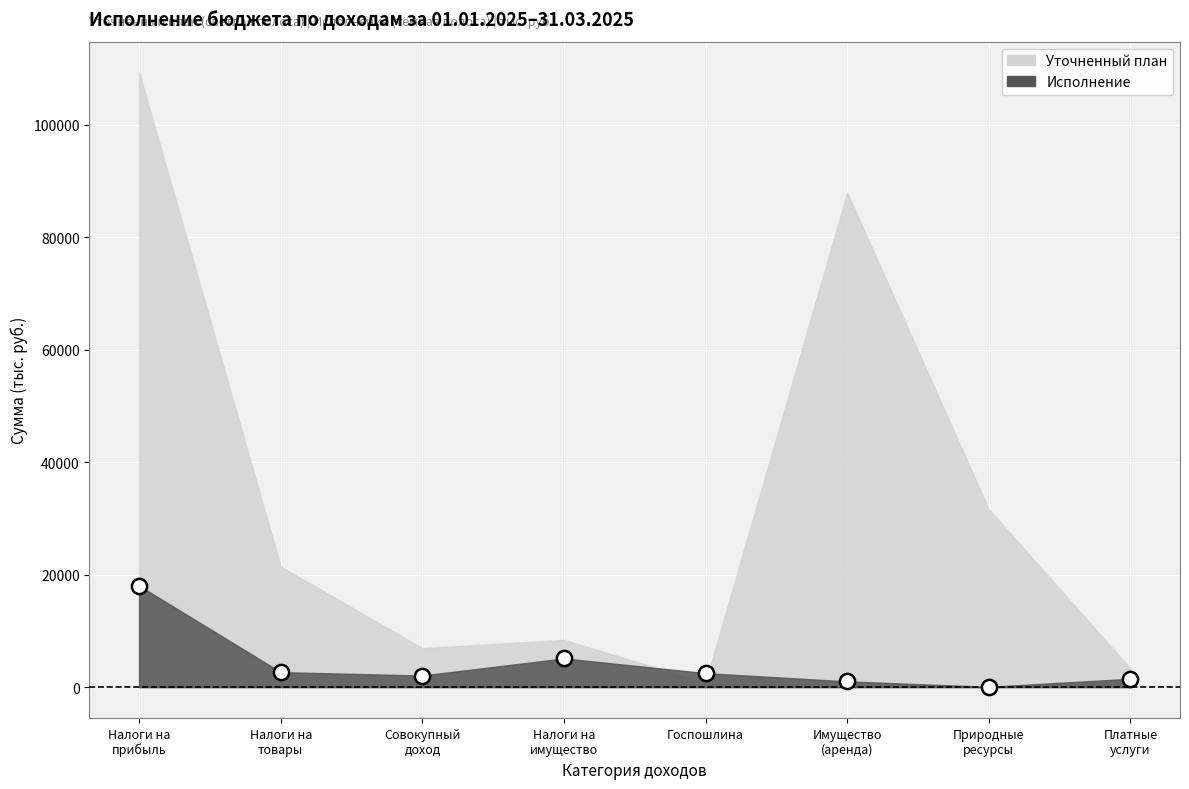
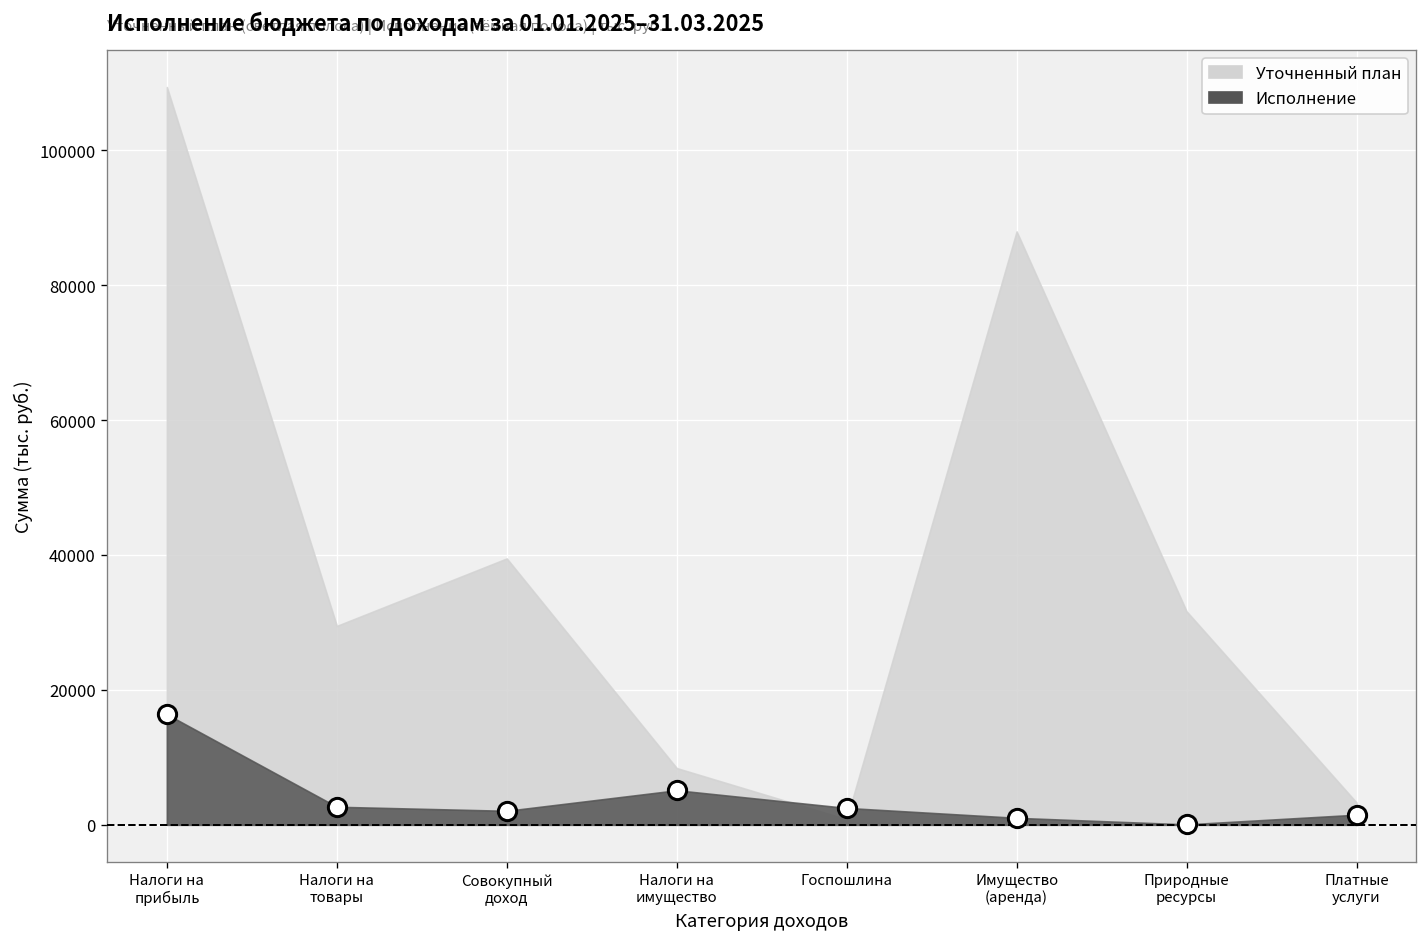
  {
    "Уточненный план": {
      "Налоги на прибыль": 109000,
-     "Налоги на товары": 21000,
-     "Совокупный доход": 7000,
+     "Налоги на товары": 29000,
+     "Совокупный доход": 39000,
      "Налоги на имущество": 8000,
      "Госпошлина": 1000,
      "Имущество (аренда)": 88000,
      "Природные ресурсы": 32000,
      "Платные услуги": 3000
    },
    "Исполнение": {
-     "Налоги на прибыль": 18000,
+     "Налоги на прибыль": 16000,
      "Налоги на товары": 3000,
      "Совокупный доход": 2000,
      "Налоги на имущество": 5000,
      "Госпошлина": 2000,
      "Имущество (аренда)": 1000,
      "Платные услуги": 1000
    }
  }
